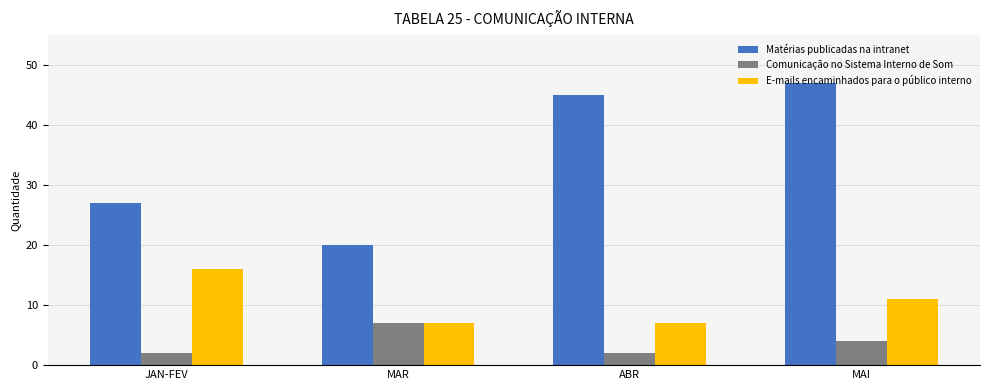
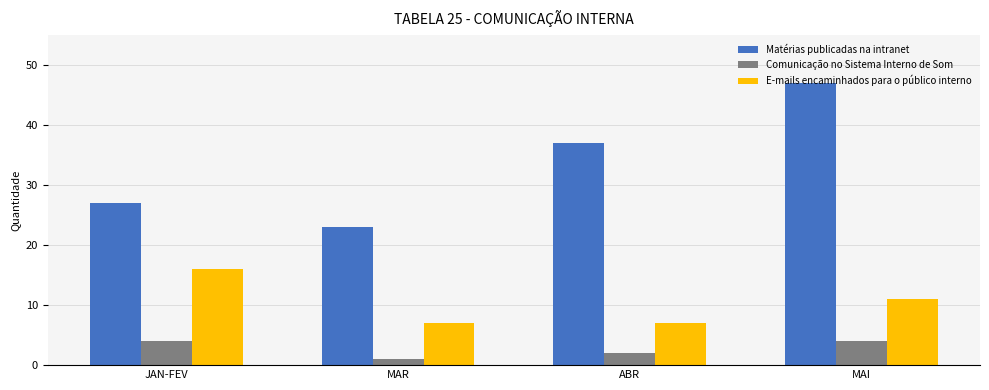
  {
    "Matérias publicadas na intranet": {
      "JAN-FEV": 27,
-     "MAR": 20,
-     "ABR": 45,
+     "MAR": 23,
+     "ABR": 37,
      "MAI": 47
    },
    "Comunicação no Sistema Interno de Som": {
-     "JAN-FEV": 2,
-     "MAR": 7,
+     "JAN-FEV": 4,
+     "MAR": 1,
      "ABR": 2,
      "MAI": 4
    },
    "E-mails encaminhados para o público interno": {
      "JAN-FEV": 16,
      "MAR": 7,
      "ABR": 7,
      "MAI": 11
    }
  }
